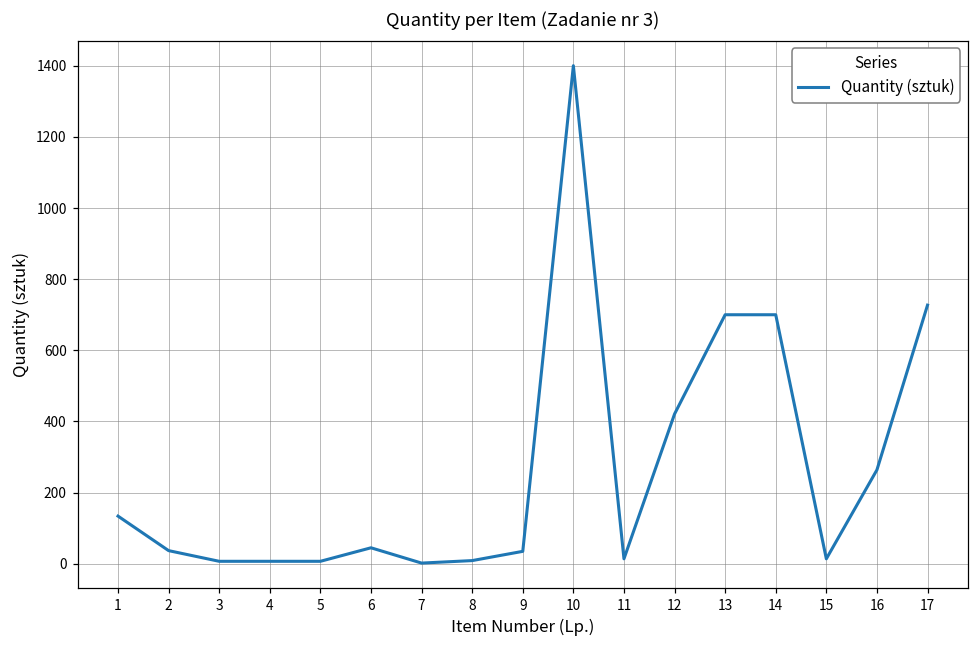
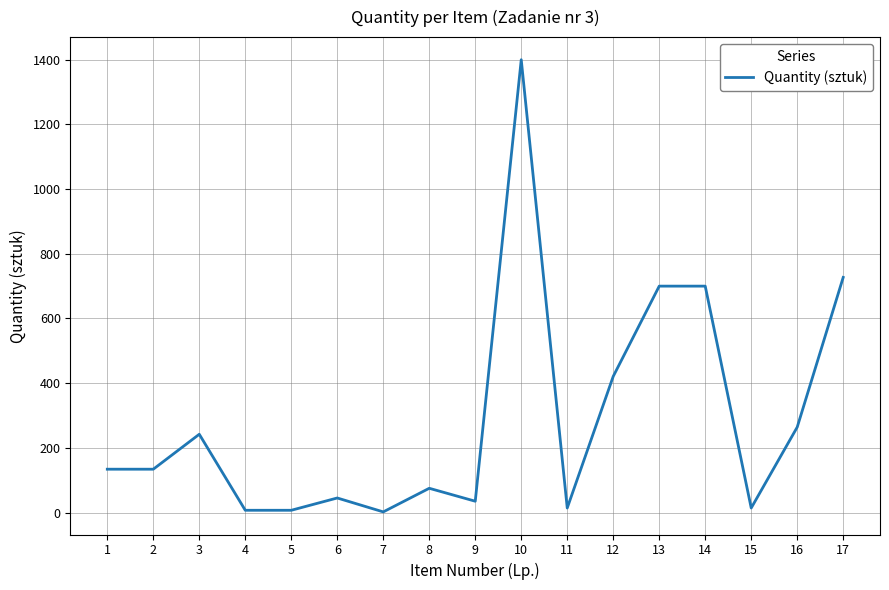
  {
    "1": 130,
-   "2": 40,
-   "3": 10,
+   "2": 130,
+   "3": 240,
    "4": 10,
    "5": 10,
    "6": 50,
    "7": 0,
-   "8": 10,
+   "8": 80,
    "9": 40,
    "10": 1400,
    "11": 10,
    "12": 420,
    "13": 700,
    "14": 700,
    "15": 10,
    "16": 260,
    "17": 730
  }
